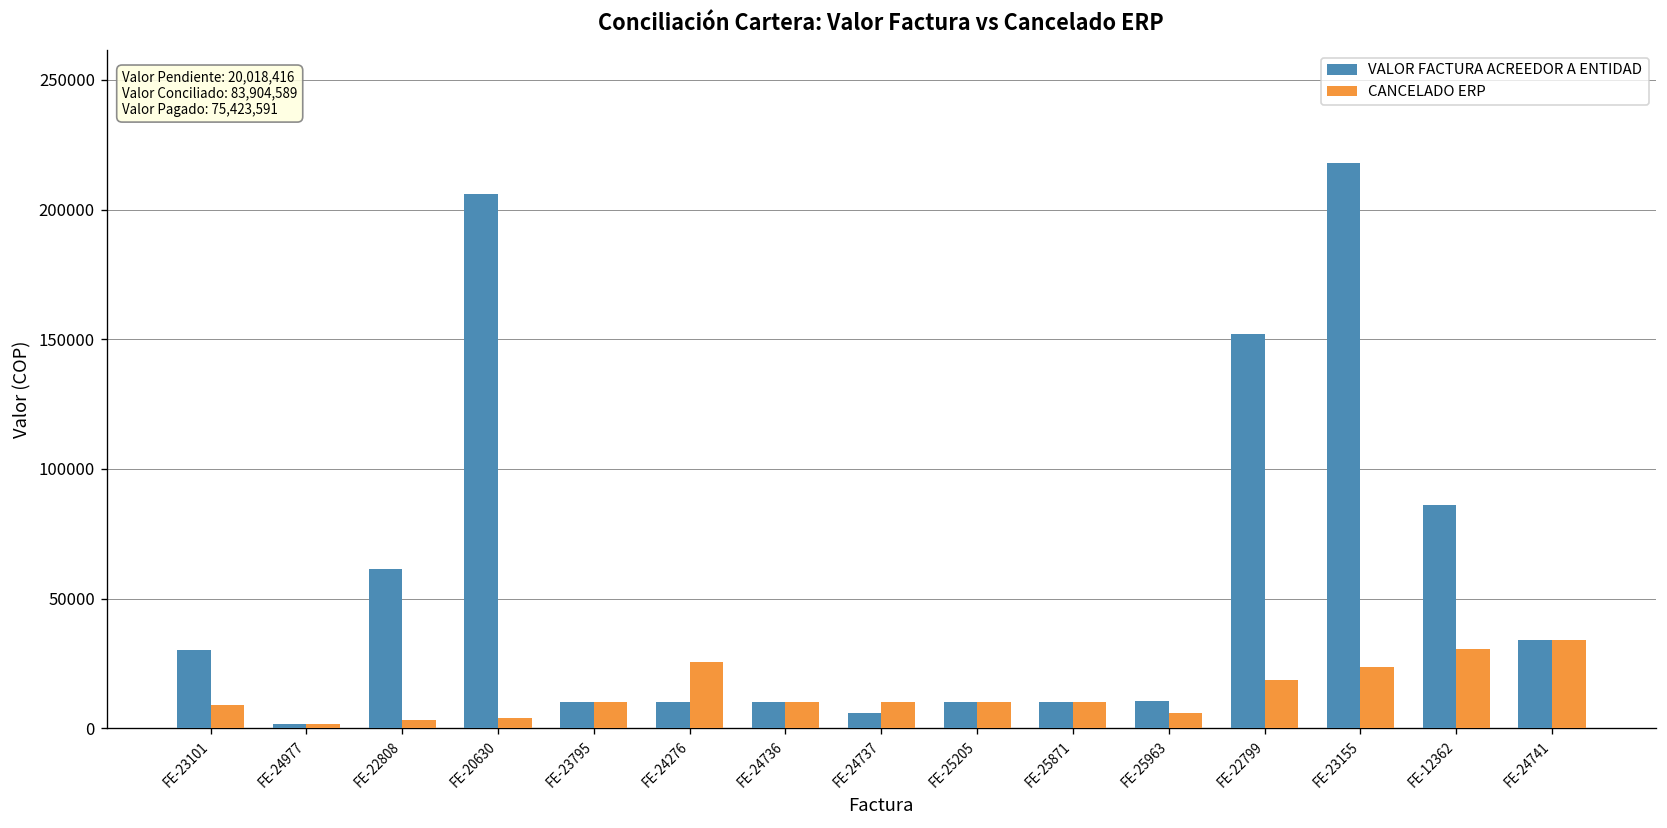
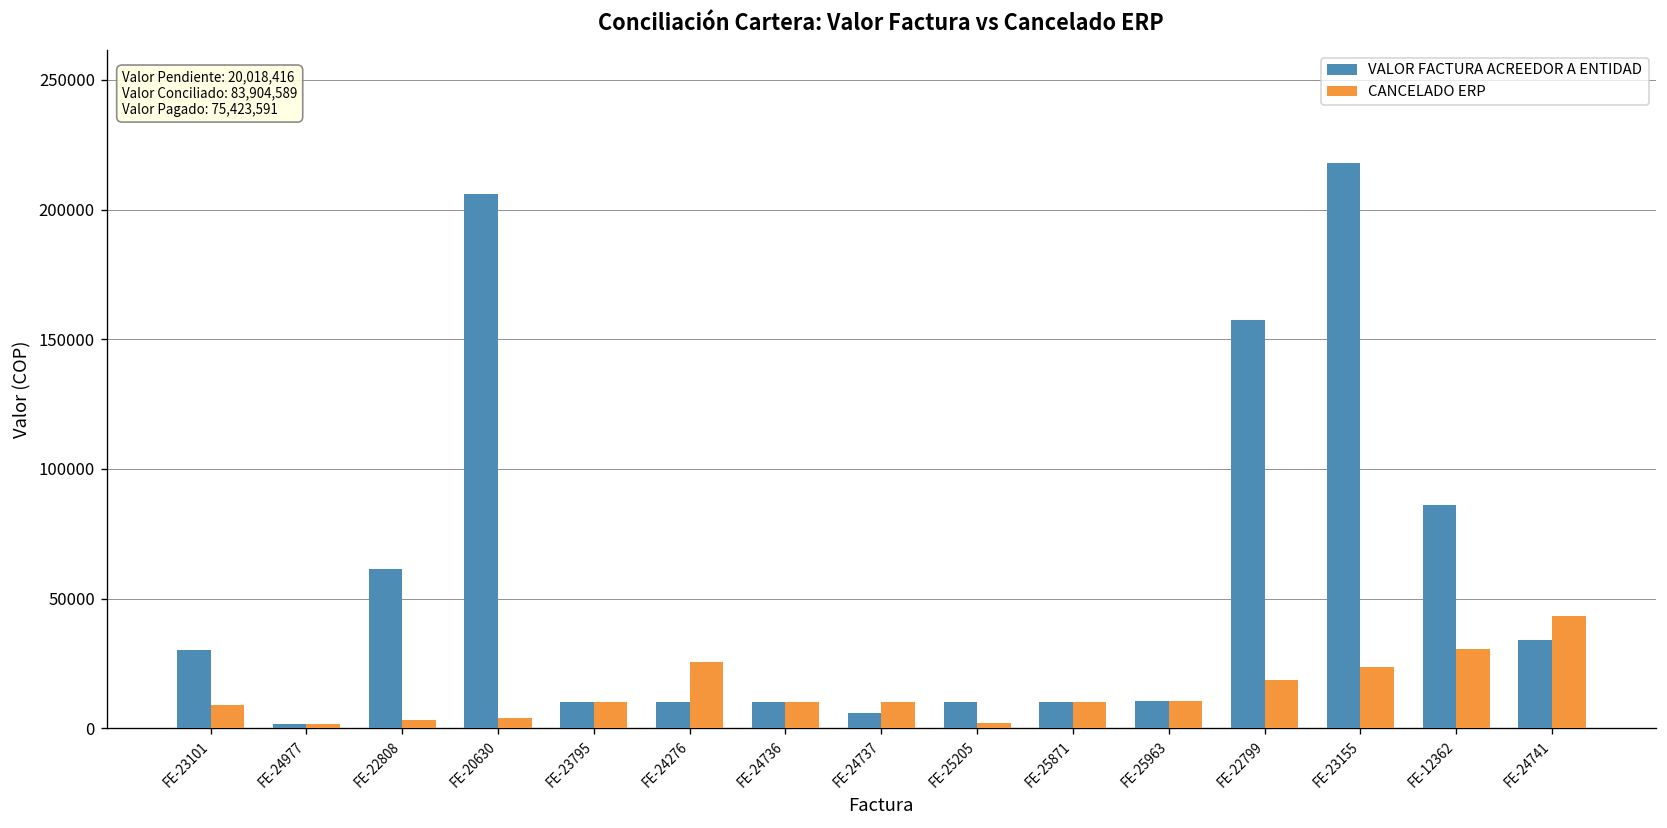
  {
    "VALOR FACTURA ACREEDOR A ENTIDAD": {
      "FE-23101": 30000,
      "FE-24977": 2000,
      "FE-22808": 61000,
      "FE-20630": 206000,
      "FE-23795": 10000,
      "FE-24276": 10000,
      "FE-24736": 10000,
      "FE-24737": 6000,
      "FE-25205": 10000,
      "FE-25871": 10000,
      "FE-25963": 11000,
-     "FE-22799": 152000,
+     "FE-22799": 158000,
      "FE-23155": 218000,
      "FE-12362": 86000,
      "FE-24741": 34000
    },
    "CANCELADO ERP": {
      "FE-23101": 9000,
      "FE-24977": 2000,
      "FE-22808": 3000,
      "FE-20630": 4000,
      "FE-23795": 10000,
      "FE-24276": 26000,
      "FE-24736": 10000,
      "FE-24737": 10000,
-     "FE-25205": 10000,
+     "FE-25205": 2000,
      "FE-25871": 10000,
-     "FE-25963": 6000,
+     "FE-25963": 11000,
      "FE-22799": 19000,
      "FE-23155": 24000,
      "FE-12362": 30000,
-     "FE-24741": 34000
+     "FE-24741": 43000
    }
  }
